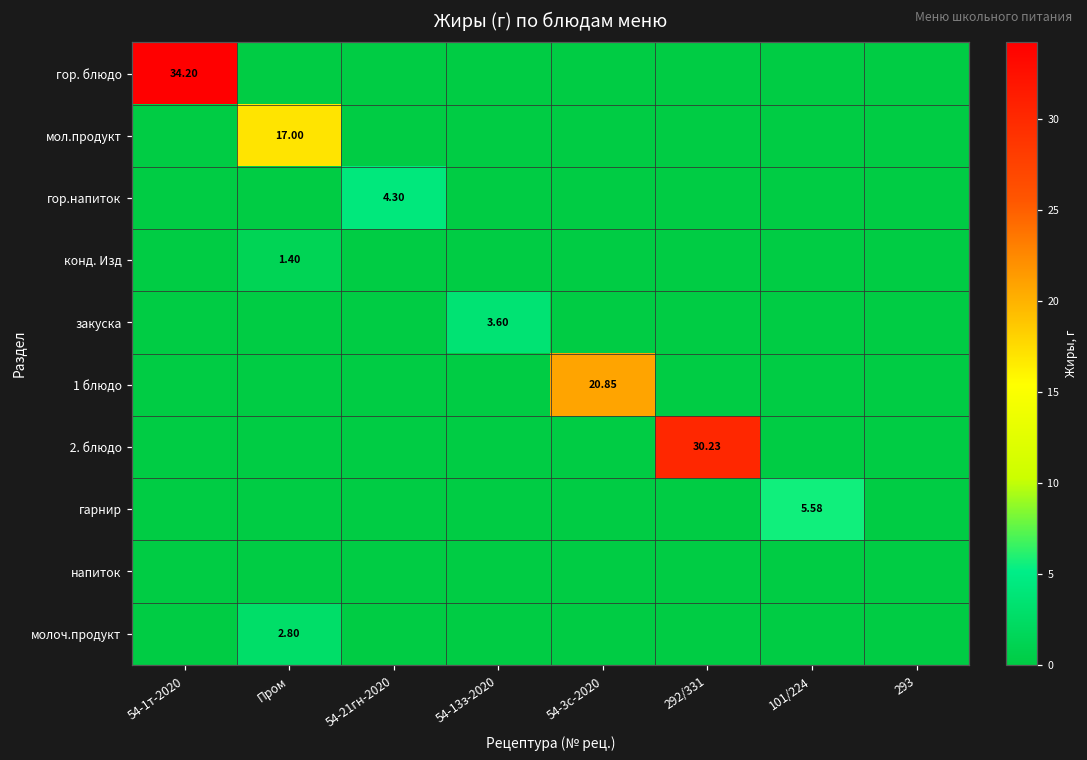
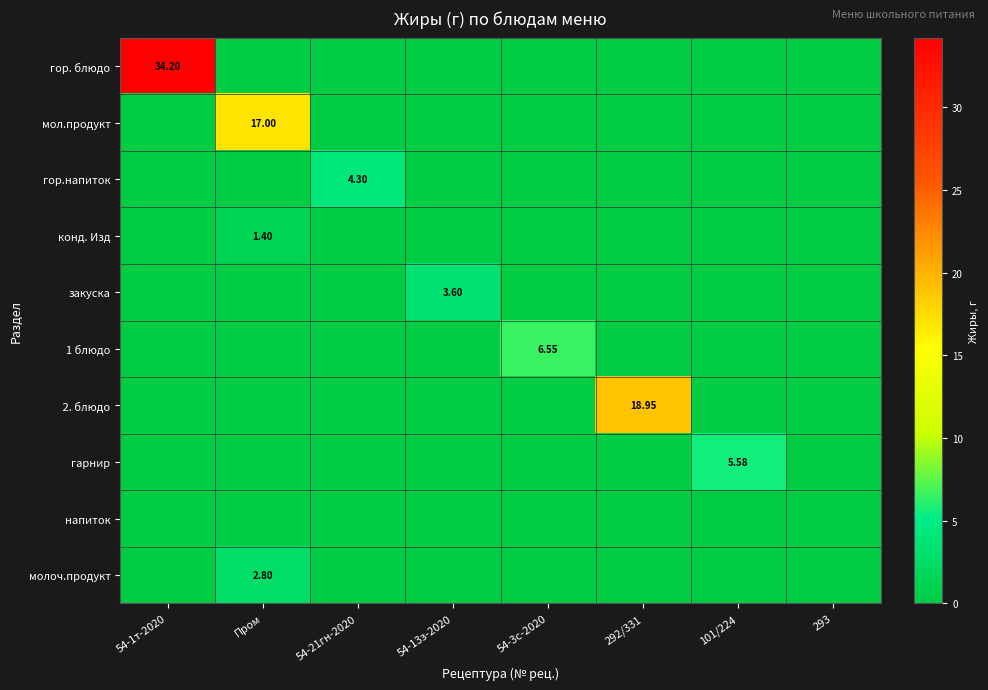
  {
    "гор. блюдо": {
      "54-1т-2020": 34.20
    },
    "мол.продукт": {
      "Пром": 17.00
    },
    "гор.напиток": {
      "54-21гн-2020": 4.30
    },
    "конд. Изд": {
      "Пром": 1.40
    },
    "закуска": {
      "54-13з-2020": 3.60
    },
    "1 блюдо": {
-     "54-3с-2020": 20.85
+     "54-3с-2020": 6.55
    },
    "2. блюдо": {
-     "292/331": 30.23
+     "292/331": 18.95
    },
    "гарнир": {
      "101/224": 5.58
    },
    "молоч.продукт": {
      "Пром": 2.80
    }
  }
